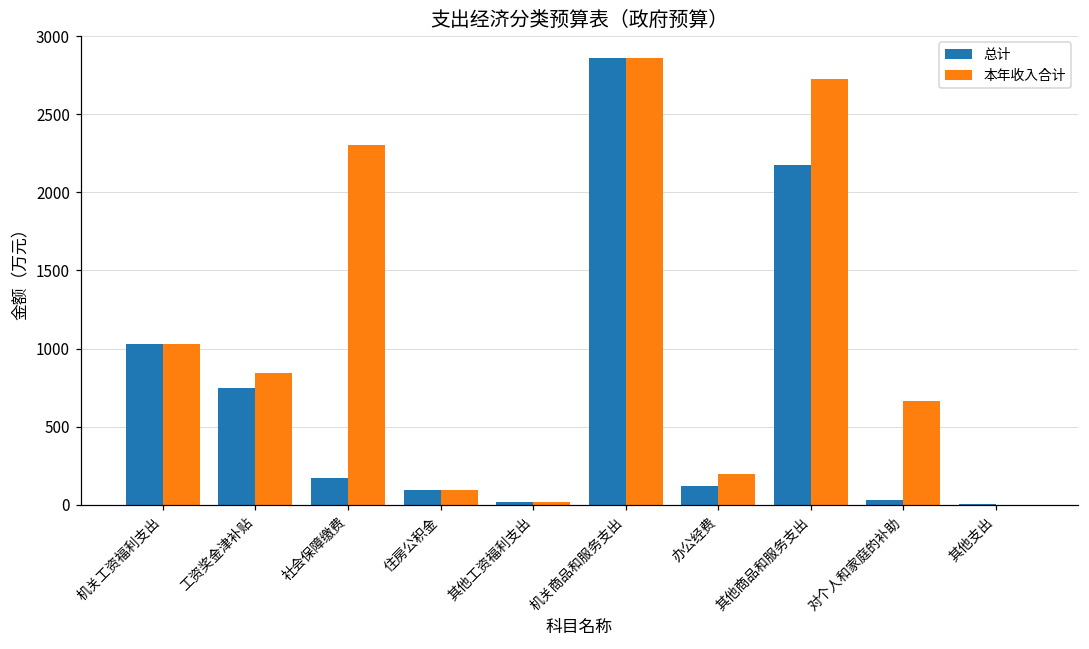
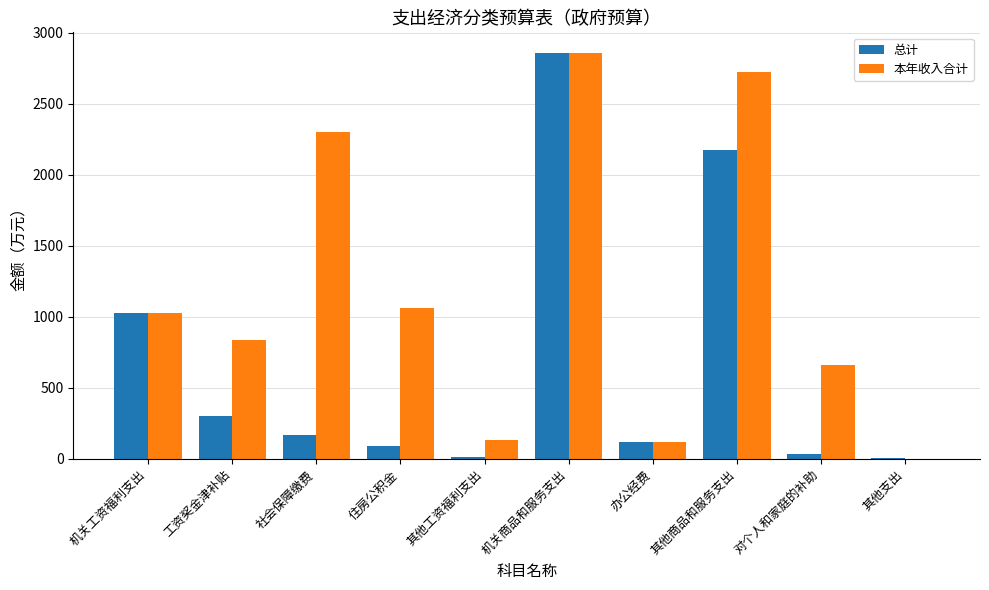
  {
    "总计": {
      "机关工资福利支出": 1030,
-     "工资奖金津补贴": 750,
+     "工资奖金津补贴": 300,
      "社会保障缴费": 170,
      "住房公积金": 90,
      "机关商品和服务支出": 2860,
      "办公经费": 120,
      "其他商品和服务支出": 2170,
      "对个人和家庭的补助": 30
    },
    "本年收入合计": {
      "机关工资福利支出": 1030,
      "工资奖金津补贴": 840,
      "社会保障缴费": 2300,
-     "住房公积金": 90,
-     "其他工资福利支出": 20,
+     "住房公积金": 1060,
+     "其他工资福利支出": 140,
      "机关商品和服务支出": 2860,
-     "办公经费": 190,
+     "办公经费": 120,
      "其他商品和服务支出": 2730,
      "对个人和家庭的补助": 660,
      "其他支出": 0
    }
  }
